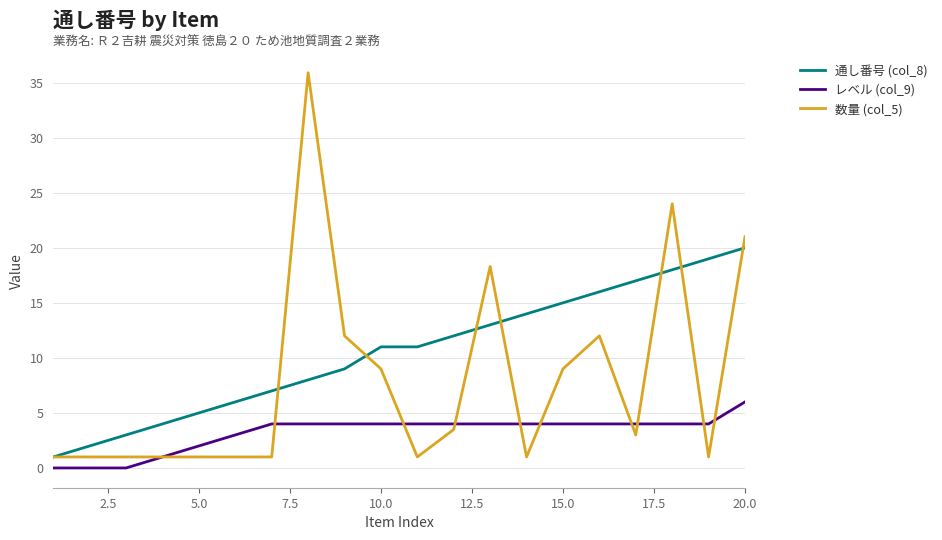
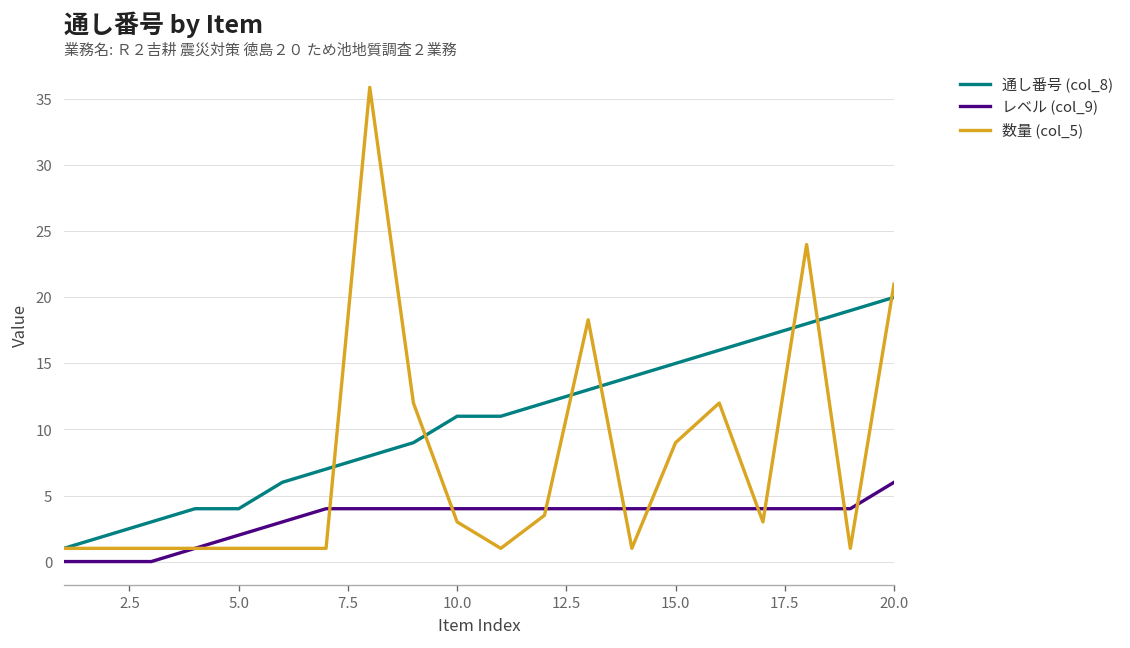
  {
    "通し番号 (col_8)": {
-     "5.0": 5,
+     "5.0": 4,
      "10.0": 11,
      "15.0": 15,
      "20.0": 20
    },
    "レベル (col_9)": {
      "5.0": 2,
      "10.0": 4,
      "15.0": 4,
      "20.0": 6
    },
    "数量 (col_5)": {
      "5.0": 1,
-     "10.0": 9,
+     "10.0": 3,
      "15.0": 9,
      "20.0": 21
    }
  }
